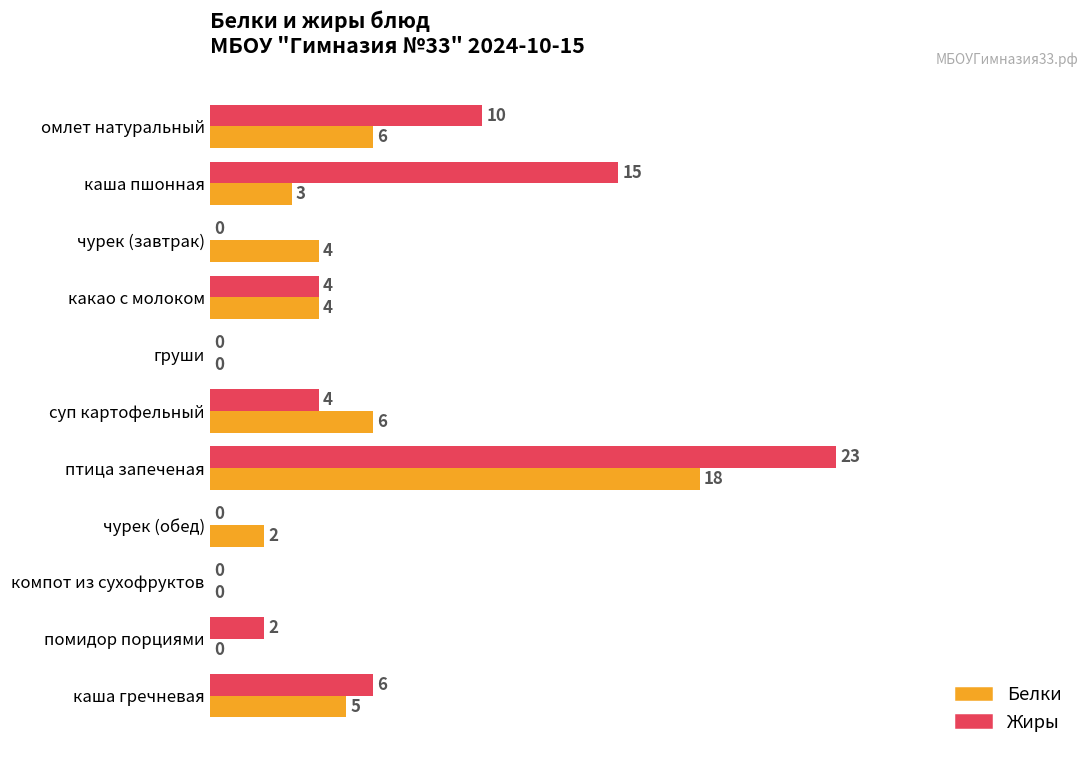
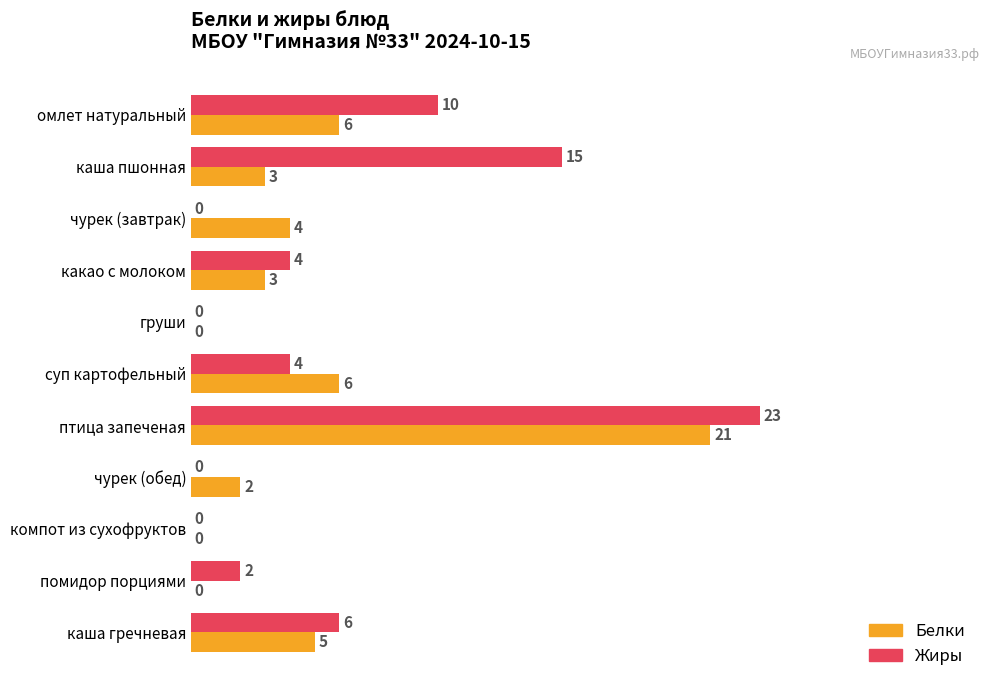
  {
    "Белки": {
      "омлет натуральный": 6,
      "каша пшонная": 3,
      "чурек (завтрак)": 4,
-     "какао с молоком": 4,
+     "какао с молоком": 3,
      "груши": 0,
      "суп картофельный": 6,
-     "птица запеченая": 18,
+     "птица запеченая": 21,
      "чурек (обед)": 2,
      "компот из сухофруктов": 0,
      "помидор порциями": 0,
      "каша гречневая": 5
    },
    "Жиры": {
      "омлет натуральный": 10,
      "каша пшонная": 15,
      "чурек (завтрак)": 0,
      "какао с молоком": 4,
      "груши": 0,
      "суп картофельный": 4,
      "птица запеченая": 23,
      "чурек (обед)": 0,
      "компот из сухофруктов": 0,
      "помидор порциями": 2,
      "каша гречневая": 6
    }
  }
